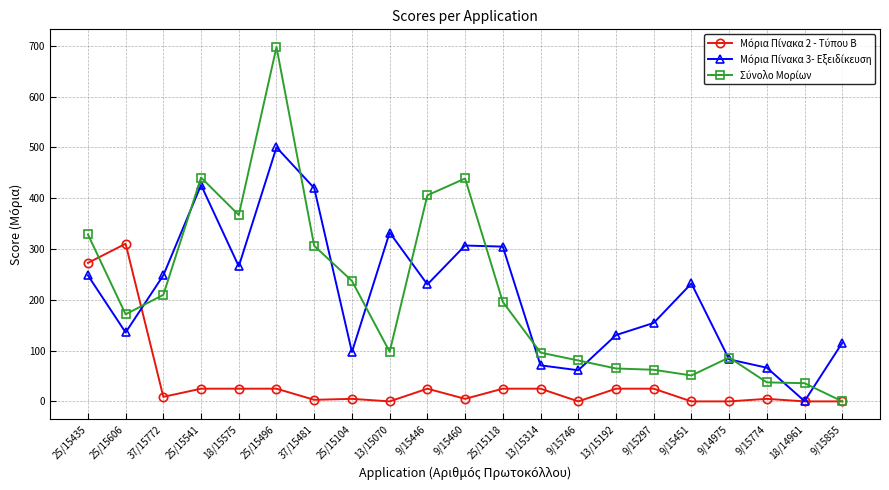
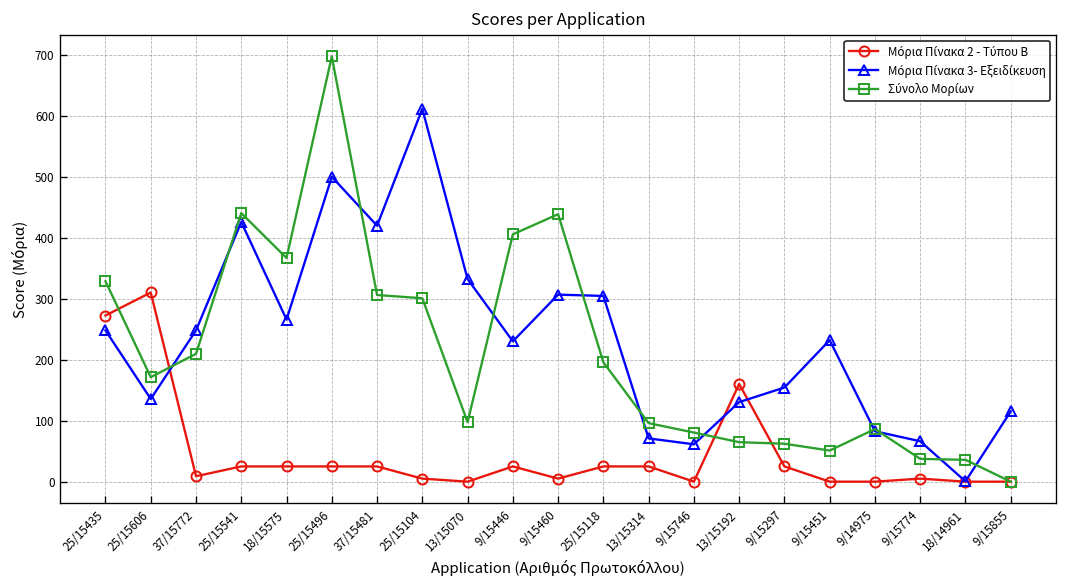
  {
    "Μόρια Πίνακα 2 - Τύπου Β": {
      "25/15435": 270,
      "25/15606": 310,
      "37/15772": 10,
      "25/15541": 30,
      "18/15575": 30,
      "25/15496": 30,
-     "37/15481": 0,
+     "37/15481": 30,
      "25/15104": 10,
      "13/15070": 0,
      "9/15446": 30,
      "9/15460": 10,
      "25/15118": 30,
      "13/15314": 30,
      "9/15746": 0,
-     "13/15192": 30,
+     "13/15192": 160,
      "9/15297": 30,
      "9/15451": 0,
      "9/14975": 0,
      "9/15774": 10
    },
    "Μόρια Πίνακα 3- Εξειδίκευση": {
      "25/15435": 250,
      "25/15606": 140,
      "37/15772": 250,
      "25/15541": 430,
      "18/15575": 270,
      "25/15496": 500,
      "37/15481": 420,
-     "25/15104": 100,
+     "25/15104": 610,
      "13/15070": 330,
      "9/15446": 230,
      "9/15460": 310,
      "25/15118": 300,
      "13/15314": 70,
      "9/15746": 60,
      "13/15192": 130,
      "9/15297": 150,
      "9/15451": 230,
      "9/15774": 70,
      "9/15855": 120
    },
    "Σύνολο Μορίων": {
      "25/15435": 330,
      "25/15606": 170,
      "37/15772": 210,
      "25/15541": 440,
      "18/15575": 370,
      "25/15496": 700,
      "37/15481": 310,
-     "25/15104": 240,
+     "25/15104": 300,
      "13/15070": 100,
      "9/15446": 410,
      "9/15460": 440,
      "25/15118": 200,
      "13/15314": 100,
      "9/15746": 80,
      "13/15192": 60,
      "9/15297": 60,
      "9/15451": 50,
      "9/15774": 40,
      "18/14961": 40
    }
  }
